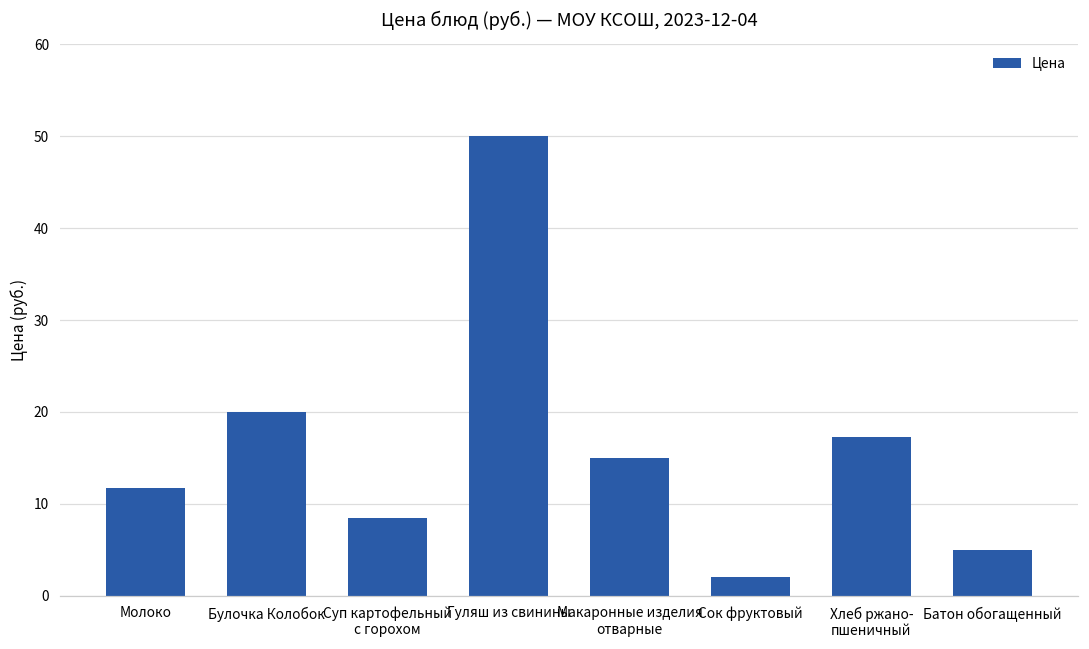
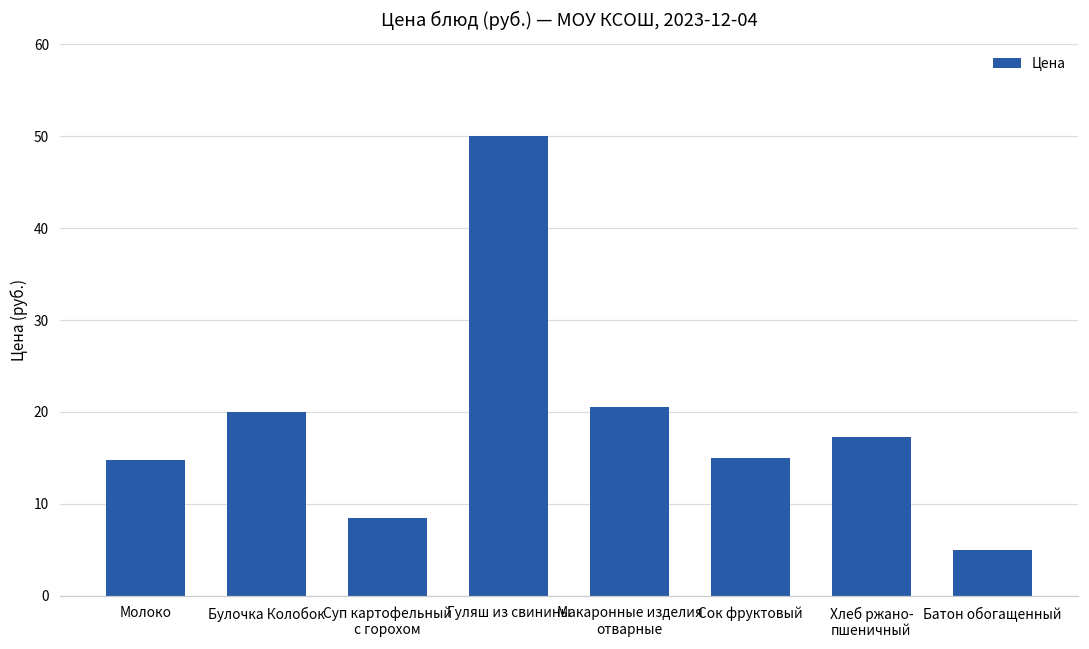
  {
-   "Молоко": 12,
+   "Молоко": 15,
    "Булочка Колобок": 20,
    "Суп картофельный с горохом": 9,
    "Гуляш из свинины": 50,
-   "Макаронные изделия отварные": 15,
-   "Сок фруктовый": 2,
+   "Макаронные изделия отварные": 21,
+   "Сок фруктовый": 15,
    "Хлеб ржано- пшеничный": 17,
    "Батон обогащенный": 5
  }
